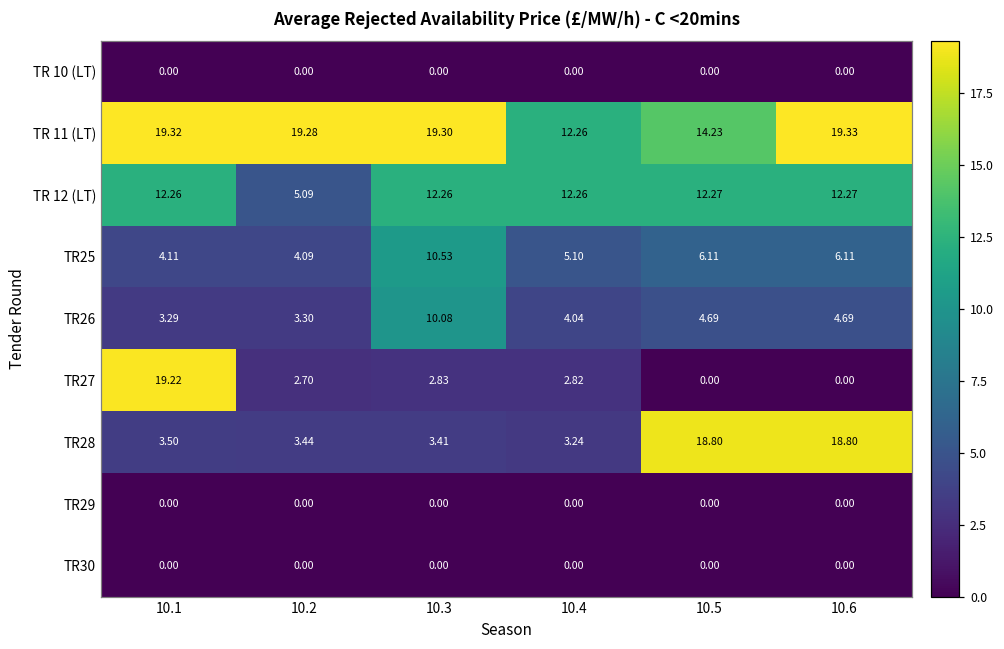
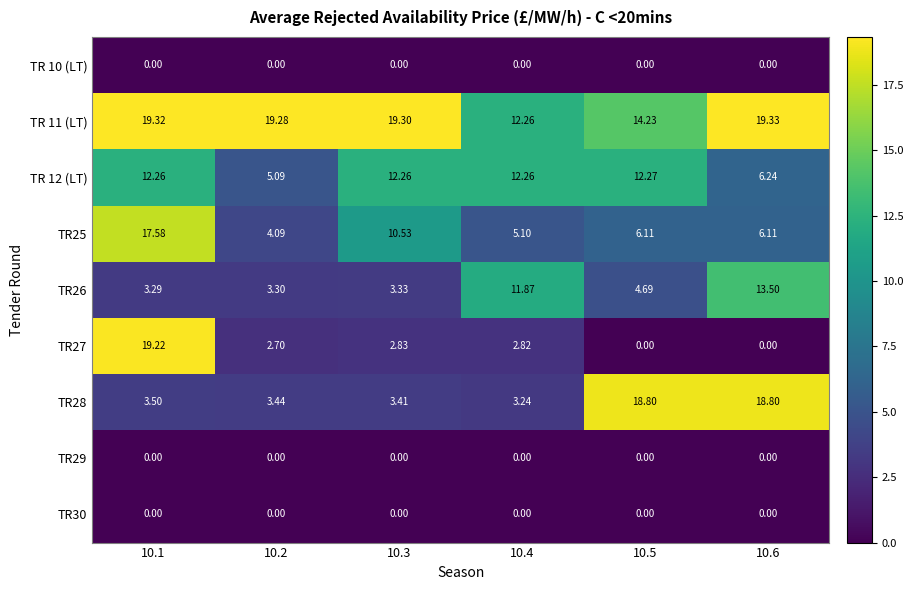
  {
    "TR 10 (LT)": {
      "10.1": 0.00,
      "10.2": 0.00,
      "10.3": 0.00,
      "10.4": 0.00,
      "10.5": 0.00,
      "10.6": 0.00
    },
    "TR 11 (LT)": {
      "10.1": 19.32,
      "10.2": 19.28,
      "10.3": 19.30,
      "10.4": 12.26,
      "10.5": 14.23,
      "10.6": 19.33
    },
    "TR 12 (LT)": {
      "10.1": 12.26,
      "10.2": 5.09,
      "10.3": 12.26,
      "10.4": 12.26,
      "10.5": 12.27,
-     "10.6": 12.27
+     "10.6": 6.24
    },
    "TR25": {
-     "10.1": 4.11,
+     "10.1": 17.58,
      "10.2": 4.09,
      "10.3": 10.53,
      "10.4": 5.10,
      "10.5": 6.11,
      "10.6": 6.11
    },
    "TR26": {
      "10.1": 3.29,
      "10.2": 3.30,
-     "10.3": 10.08,
-     "10.4": 4.04,
+     "10.3": 3.33,
+     "10.4": 11.87,
      "10.5": 4.69,
-     "10.6": 4.69
+     "10.6": 13.50
    },
    "TR27": {
      "10.1": 19.22,
      "10.2": 2.70,
      "10.3": 2.83,
      "10.4": 2.82,
      "10.5": 0.00,
      "10.6": 0.00
    },
    "TR28": {
      "10.1": 3.50,
      "10.2": 3.44,
      "10.3": 3.41,
      "10.4": 3.24,
      "10.5": 18.80,
      "10.6": 18.80
    },
    "TR29": {
      "10.1": 0.00,
      "10.2": 0.00,
      "10.3": 0.00,
      "10.4": 0.00,
      "10.5": 0.00,
      "10.6": 0.00
    },
    "TR30": {
      "10.1": 0.00,
      "10.2": 0.00,
      "10.3": 0.00,
      "10.4": 0.00,
      "10.5": 0.00,
      "10.6": 0.00
    }
  }
